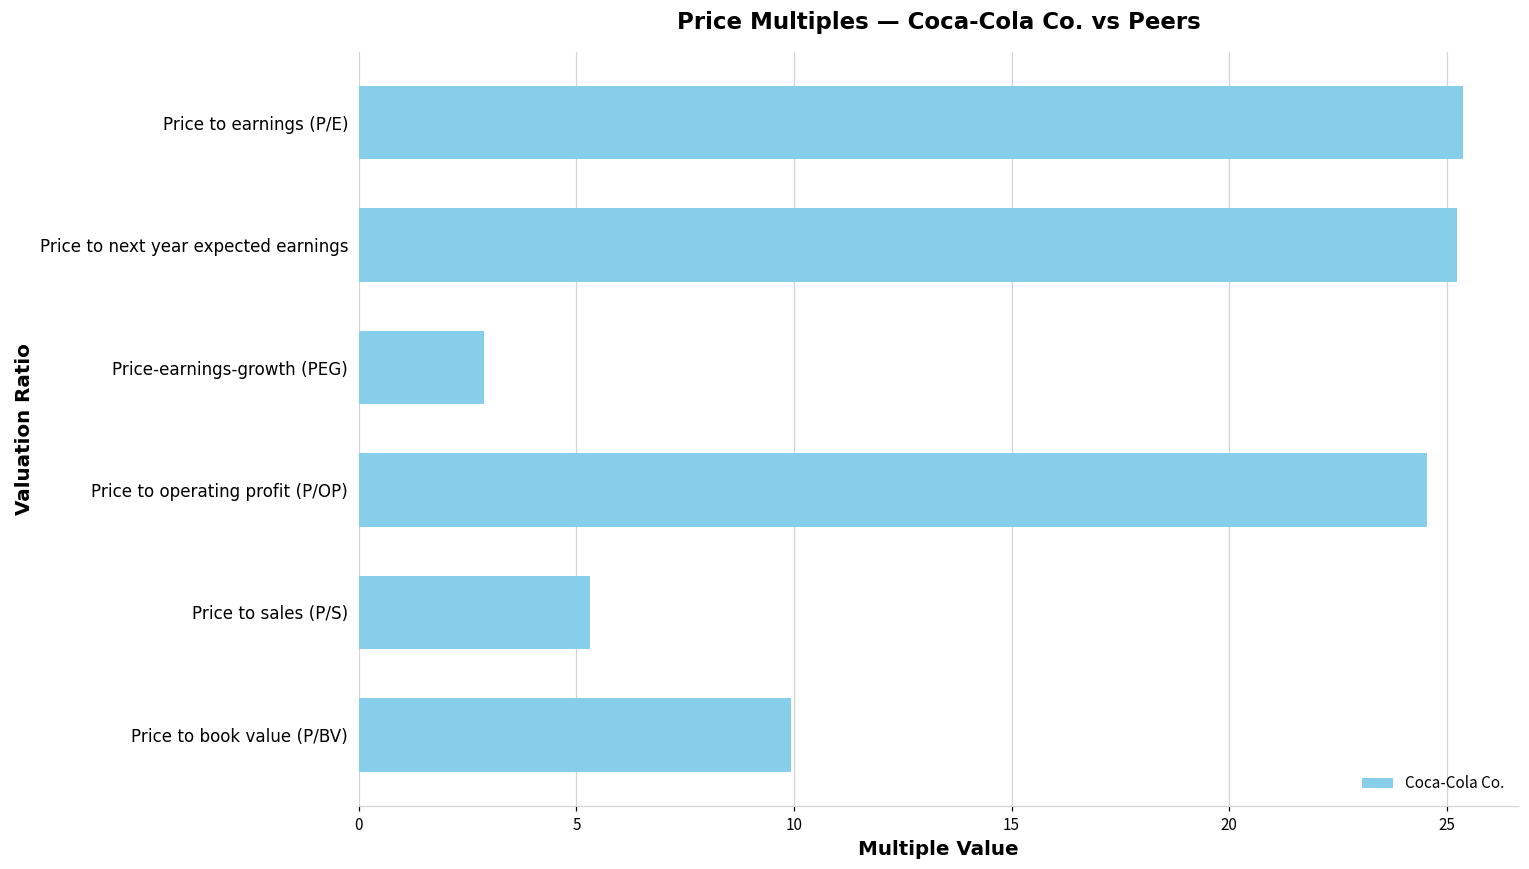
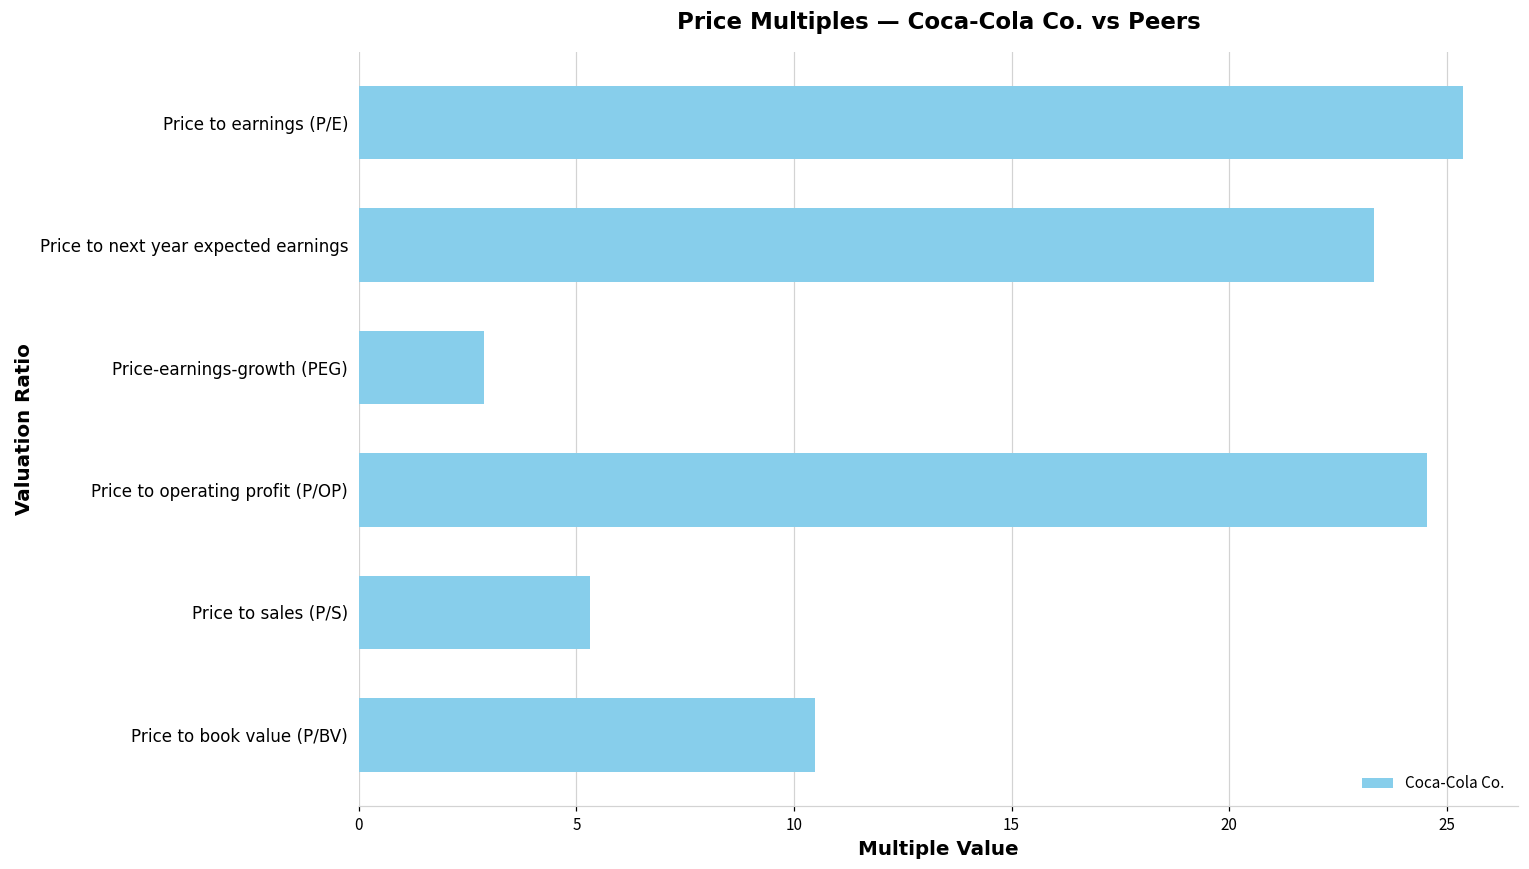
  {
    "Price to earnings (P/E)": 25.4,
-   "Price to next year expected earnings": 25.2,
+   "Price to next year expected earnings": 23.3,
    "Price-earnings-growth (PEG)": 2.9,
    "Price to operating profit (P/OP)": 24.6,
    "Price to sales (P/S)": 5.3,
-   "Price to book value (P/BV)": 9.9
+   "Price to book value (P/BV)": 10.5
  }
